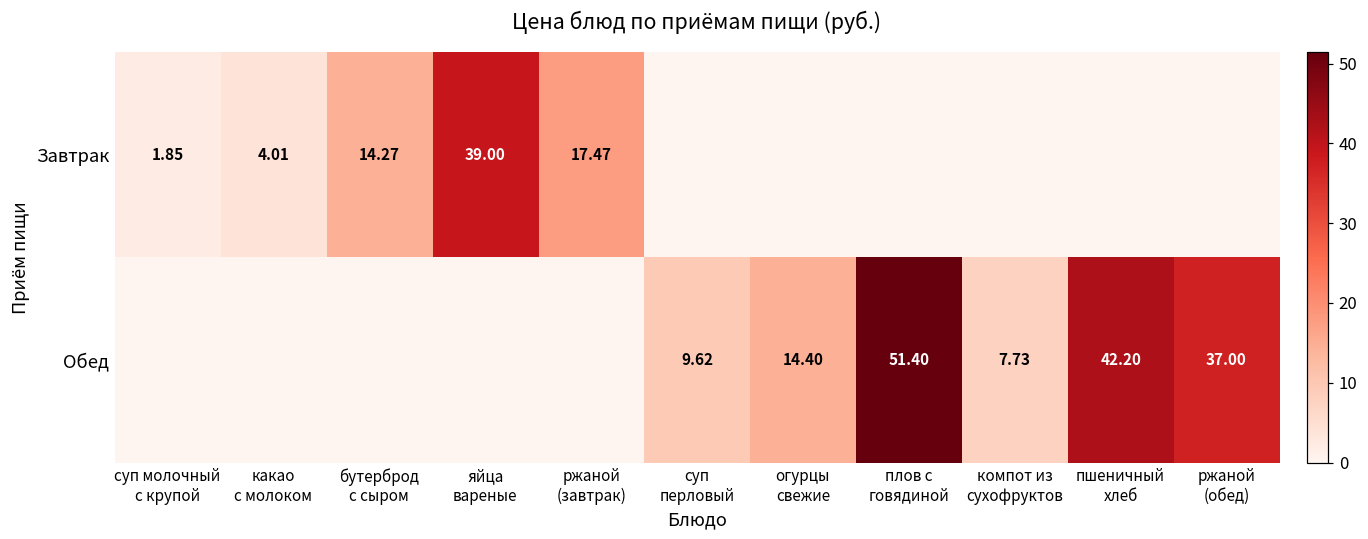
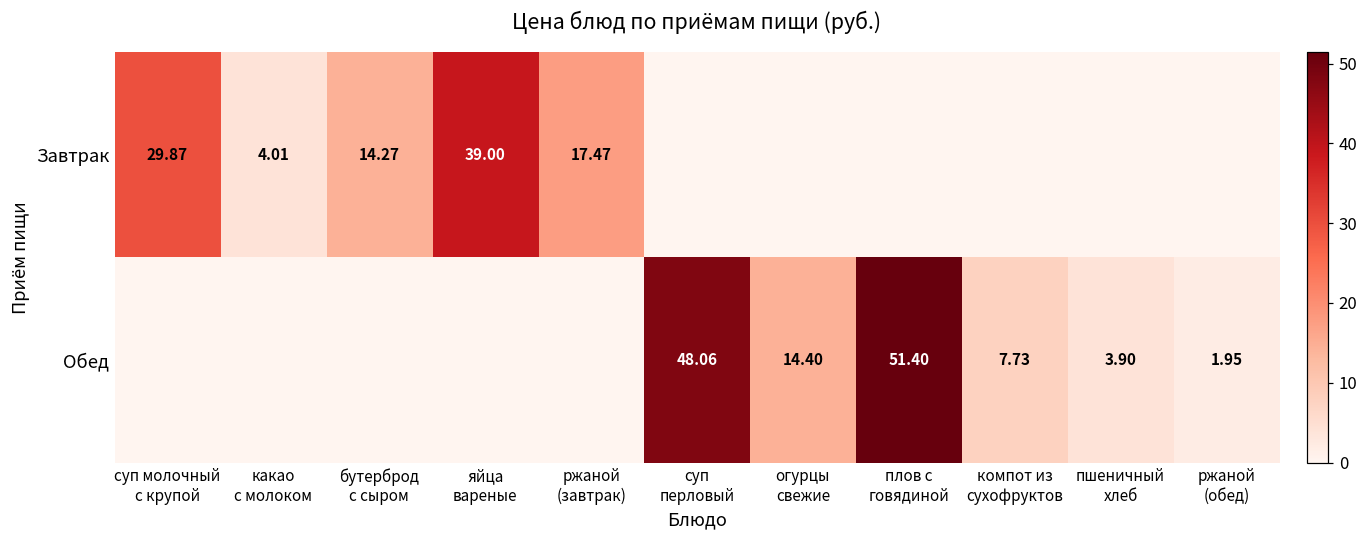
  {
    "Завтрак": {
-     "суп молочный с крупой": 1.85,
+     "суп молочный с крупой": 29.87,
      "какао с молоком": 4.01,
      "бутерброд с сыром": 14.27,
      "яйца вареные": 39.00,
      "ржаной (завтрак)": 17.47
    },
    "Обед": {
-     "суп перловый": 9.62,
+     "суп перловый": 48.06,
      "огурцы свежие": 14.40,
      "плов с говядиной": 51.40,
      "компот из сухофруктов": 7.73,
-     "пшеничный хлеб": 42.20,
-     "ржаной (обед)": 37.00
+     "пшеничный хлеб": 3.90,
+     "ржаной (обед)": 1.95
    }
  }
